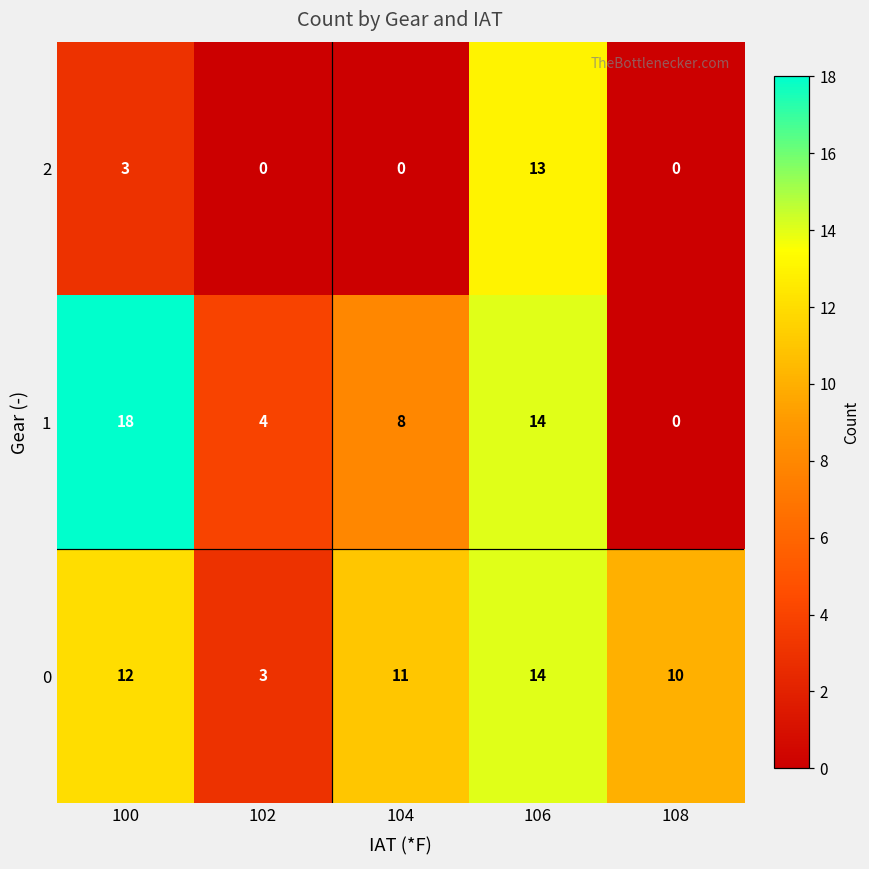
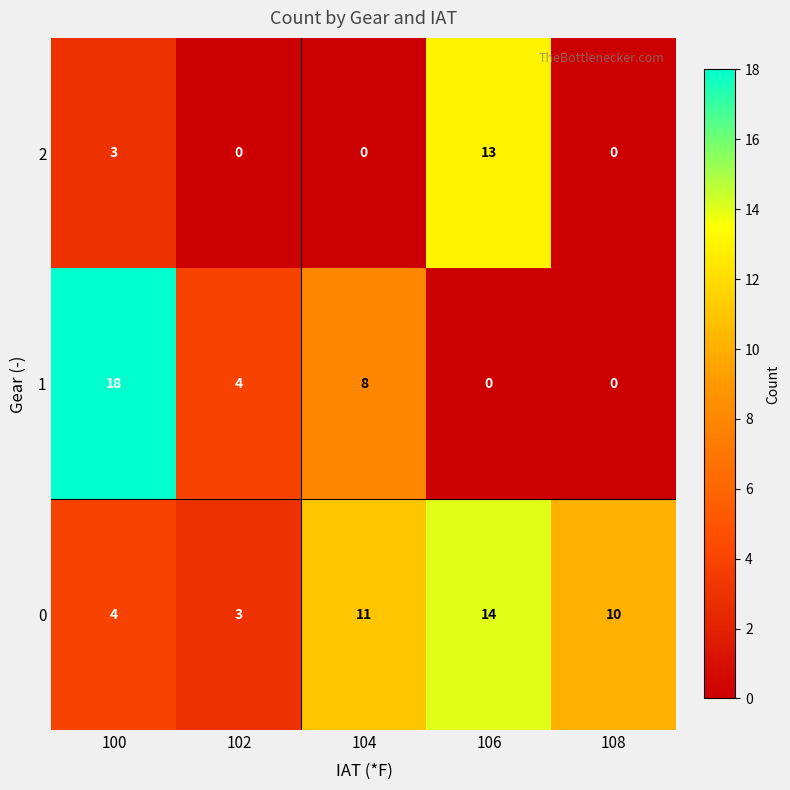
  {
    "2": {
      "100": 3,
      "102": 0,
      "104": 0,
      "106": 13
    },
    "1": {
      "100": 18,
      "102": 4,
      "104": 8,
-     "106": 14,
+     "106": 0,
      "108": 0
    },
    "0": {
-     "100": 12,
+     "100": 4,
      "102": 3,
      "104": 11,
      "106": 14,
      "108": 10
    }
  }
